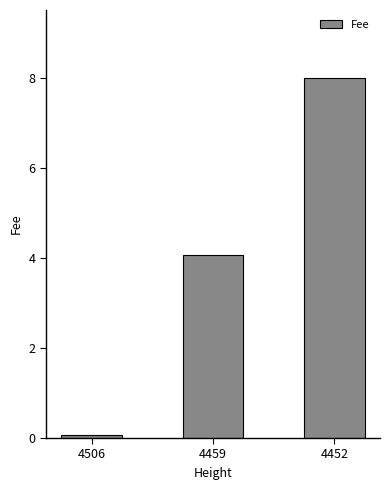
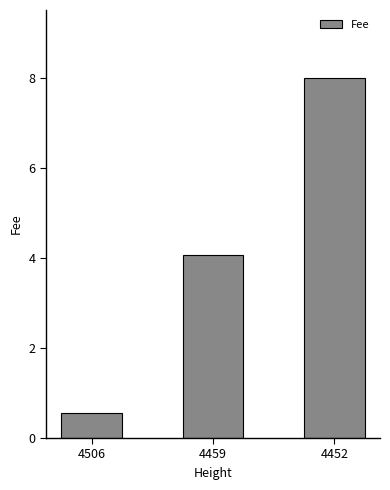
  {
-   "4506": 0.1,
+   "4506": 0.6,
    "4459": 4.1,
    "4452": 8.0
  }
